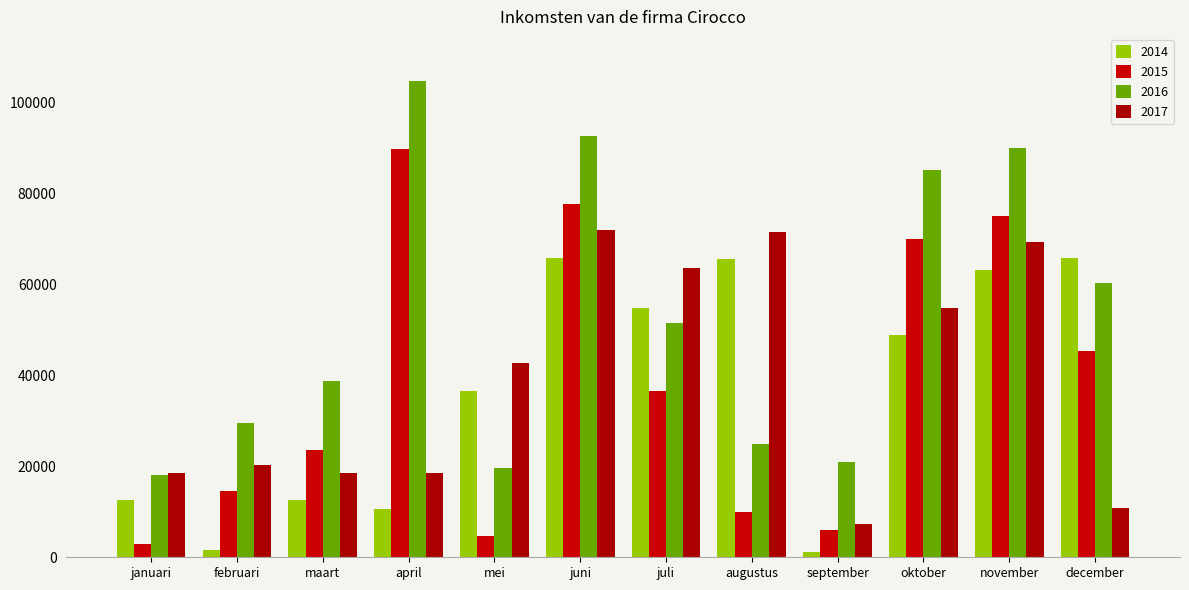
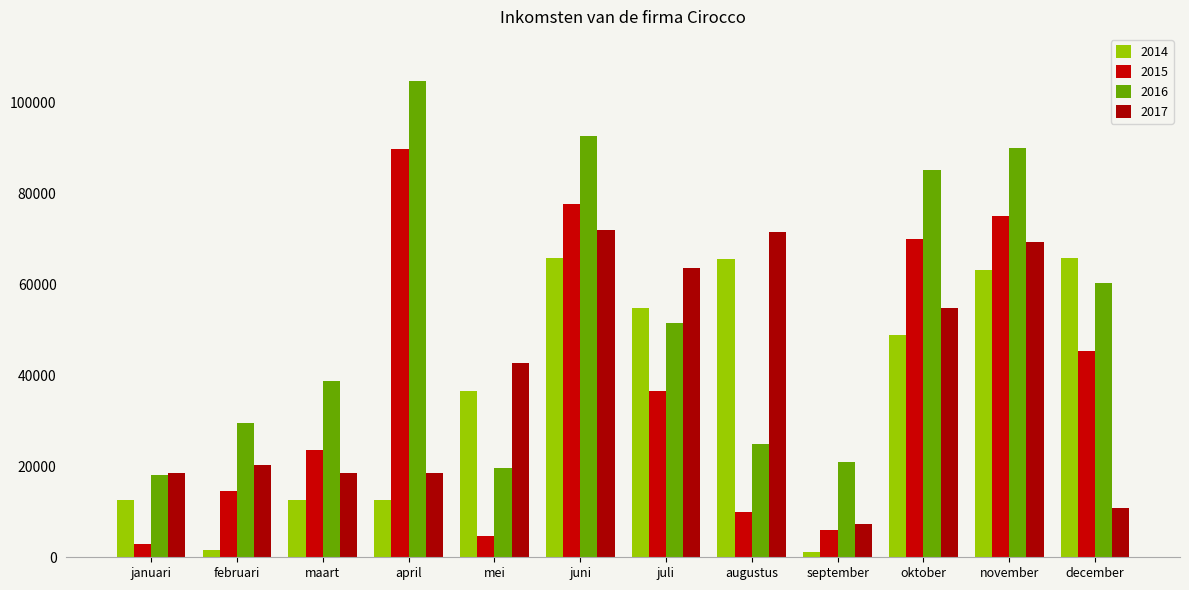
  {
    "2014": {
      "januari": 13000,
      "februari": 2000,
      "maart": 13000,
-     "april": 11000,
+     "april": 13000,
      "mei": 37000,
      "juni": 66000,
      "juli": 55000,
      "augustus": 65000,
      "september": 1000,
      "oktober": 49000,
      "november": 63000,
      "december": 66000
    },
    "2016": {
      "januari": 18000,
      "februari": 30000,
      "maart": 39000,
      "april": 105000,
      "mei": 20000,
      "juni": 93000,
      "juli": 52000,
      "augustus": 25000,
      "september": 21000,
      "oktober": 85000,
      "november": 90000,
      "december": 60000
    }
  }
